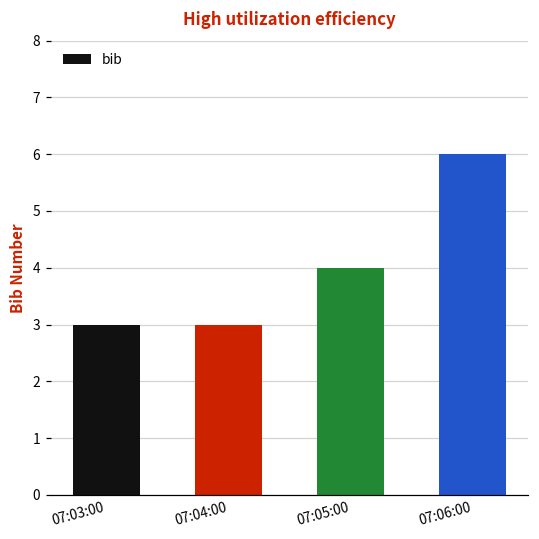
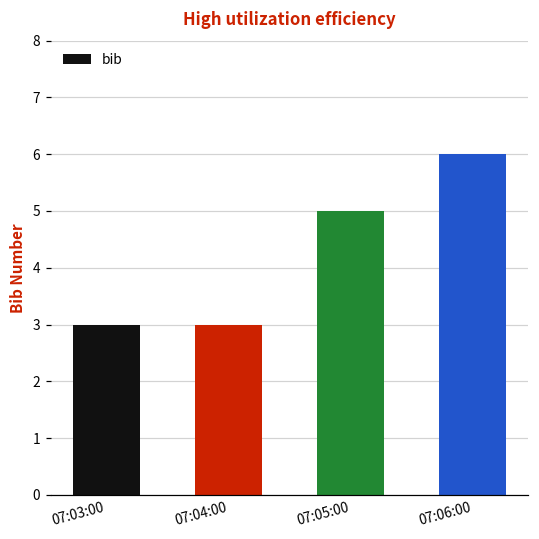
  {
    "07:03:00": 3,
    "07:04:00": 3,
-   "07:05:00": 4,
+   "07:05:00": 5,
    "07:06:00": 6
  }
